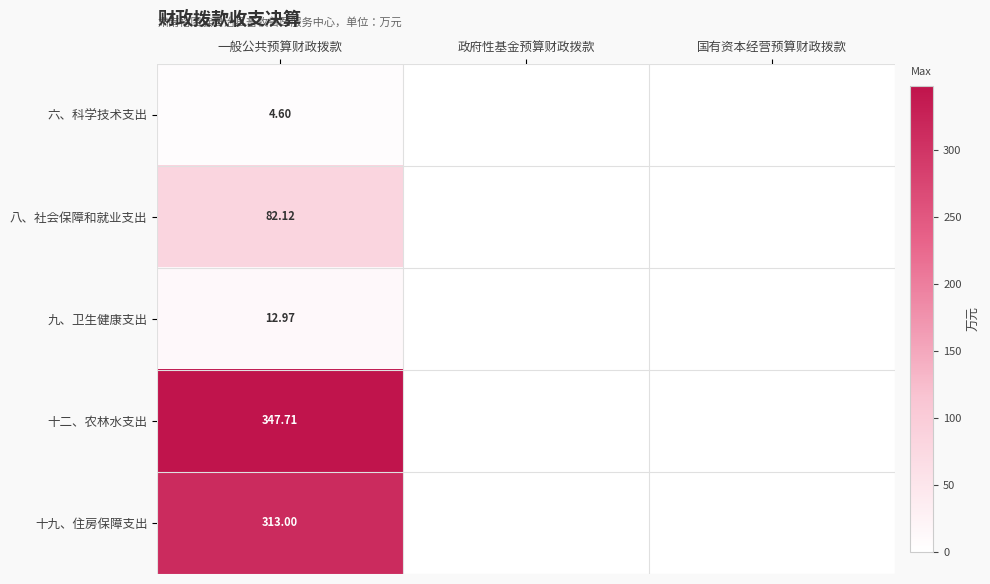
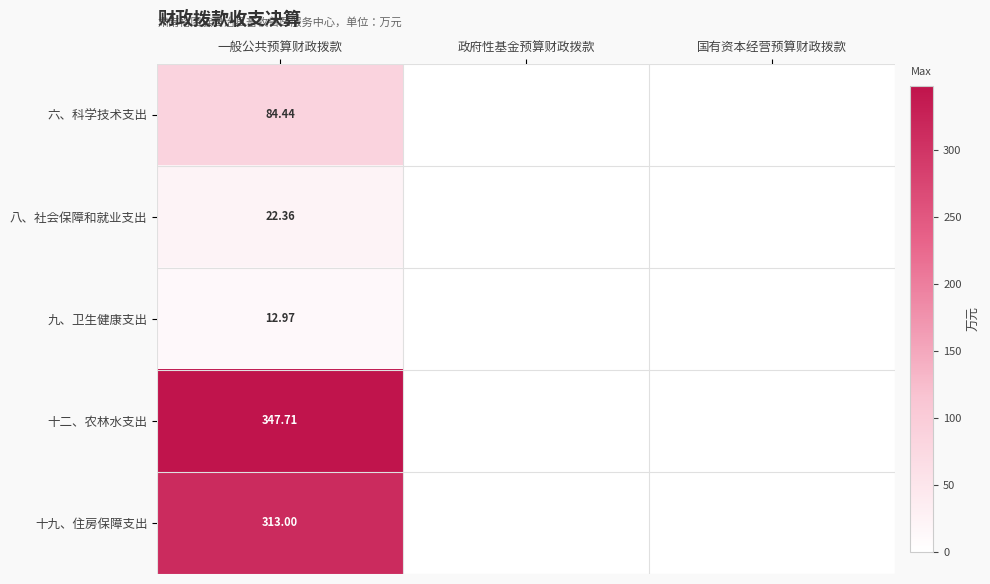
  {
    "六、科学技术支出": {
-     "一般公共预算财政拨款": 4.60
+     "一般公共预算财政拨款": 84.44
    },
    "八、社会保障和就业支出": {
-     "一般公共预算财政拨款": 82.12
+     "一般公共预算财政拨款": 22.36
    },
    "九、卫生健康支出": {
      "一般公共预算财政拨款": 12.97
    },
    "十二、农林水支出": {
      "一般公共预算财政拨款": 347.71
    },
    "十九、住房保障支出": {
      "一般公共预算财政拨款": 313.00
    }
  }
